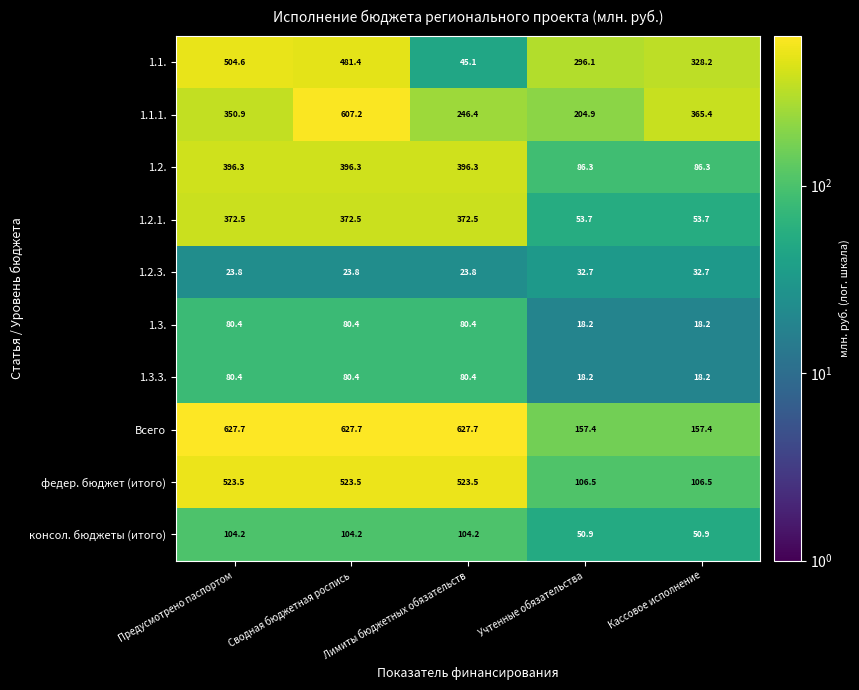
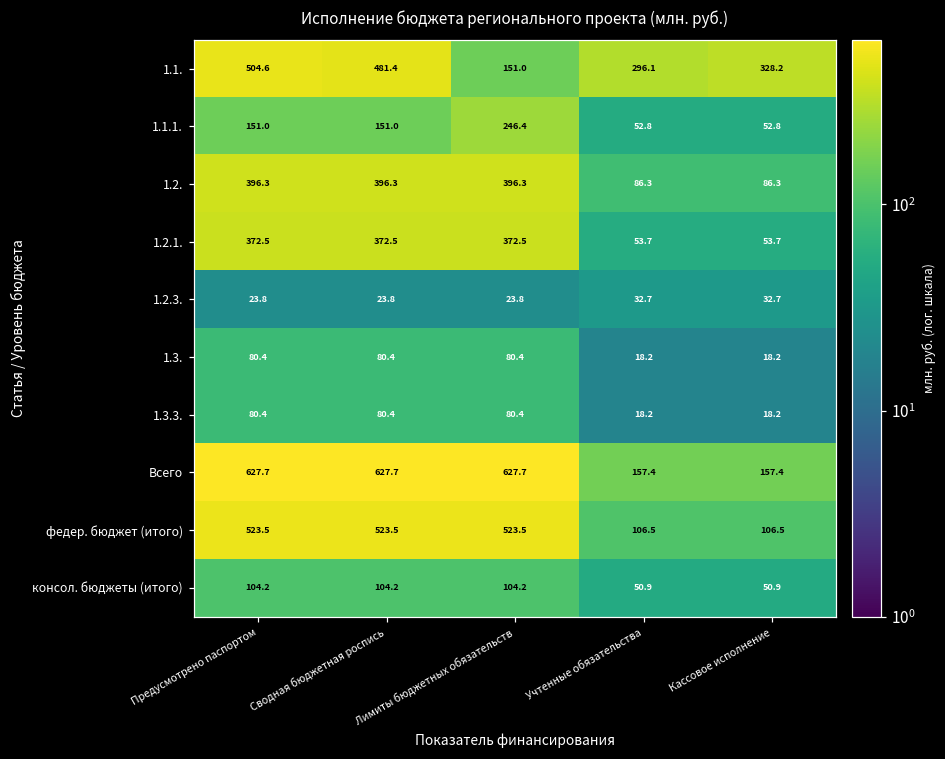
  {
    "1.1.": {
      "Предусмотрено паспортом": 504.6,
      "Сводная бюджетная роспись": 481.4,
-     "Лимиты бюджетных обязательств": 45.1,
+     "Лимиты бюджетных обязательств": 151.0,
      "Учтенные обязательства": 296.1,
      "Кассовое исполнение": 328.2
    },
    "1.1.1.": {
-     "Предусмотрено паспортом": 350.9,
-     "Сводная бюджетная роспись": 607.2,
+     "Предусмотрено паспортом": 151.0,
+     "Сводная бюджетная роспись": 151.0,
      "Лимиты бюджетных обязательств": 246.4,
-     "Учтенные обязательства": 204.9,
-     "Кассовое исполнение": 365.4
+     "Учтенные обязательства": 52.8,
+     "Кассовое исполнение": 52.8
    },
    "1.2.": {
      "Предусмотрено паспортом": 396.3,
      "Сводная бюджетная роспись": 396.3,
      "Лимиты бюджетных обязательств": 396.3,
      "Учтенные обязательства": 86.3,
      "Кассовое исполнение": 86.3
    },
    "1.2.1.": {
      "Предусмотрено паспортом": 372.5,
      "Сводная бюджетная роспись": 372.5,
      "Лимиты бюджетных обязательств": 372.5,
      "Учтенные обязательства": 53.7,
      "Кассовое исполнение": 53.7
    },
    "1.2.3.": {
      "Предусмотрено паспортом": 23.8,
      "Сводная бюджетная роспись": 23.8,
      "Лимиты бюджетных обязательств": 23.8,
      "Учтенные обязательства": 32.7,
      "Кассовое исполнение": 32.7
    },
    "1.3.": {
      "Предусмотрено паспортом": 80.4,
      "Сводная бюджетная роспись": 80.4,
      "Лимиты бюджетных обязательств": 80.4,
      "Учтенные обязательства": 18.2,
      "Кассовое исполнение": 18.2
    },
    "1.3.3.": {
      "Предусмотрено паспортом": 80.4,
      "Сводная бюджетная роспись": 80.4,
      "Лимиты бюджетных обязательств": 80.4,
      "Учтенные обязательства": 18.2,
      "Кассовое исполнение": 18.2
    },
    "Всего": {
      "Предусмотрено паспортом": 627.7,
      "Сводная бюджетная роспись": 627.7,
      "Лимиты бюджетных обязательств": 627.7,
      "Учтенные обязательства": 157.4,
      "Кассовое исполнение": 157.4
    },
    "федер. бюджет (итого)": {
      "Предусмотрено паспортом": 523.5,
      "Сводная бюджетная роспись": 523.5,
      "Лимиты бюджетных обязательств": 523.5,
      "Учтенные обязательства": 106.5,
      "Кассовое исполнение": 106.5
    },
    "консол. бюджеты (итого)": {
      "Предусмотрено паспортом": 104.2,
      "Сводная бюджетная роспись": 104.2,
      "Лимиты бюджетных обязательств": 104.2,
      "Учтенные обязательства": 50.9,
      "Кассовое исполнение": 50.9
    }
  }
